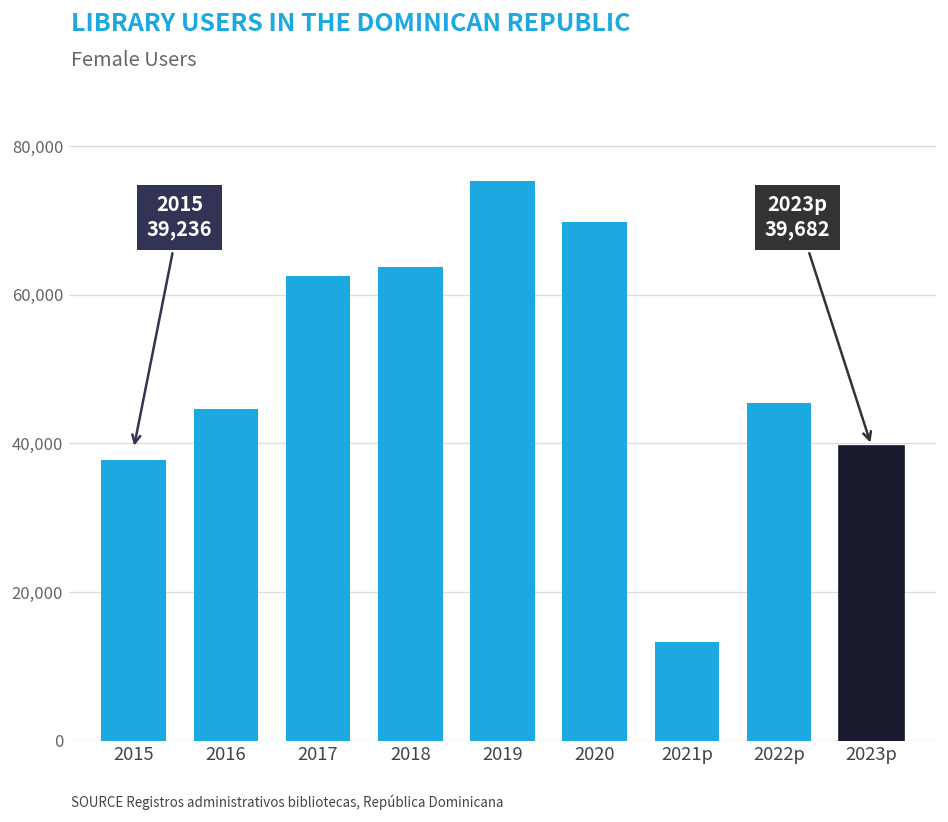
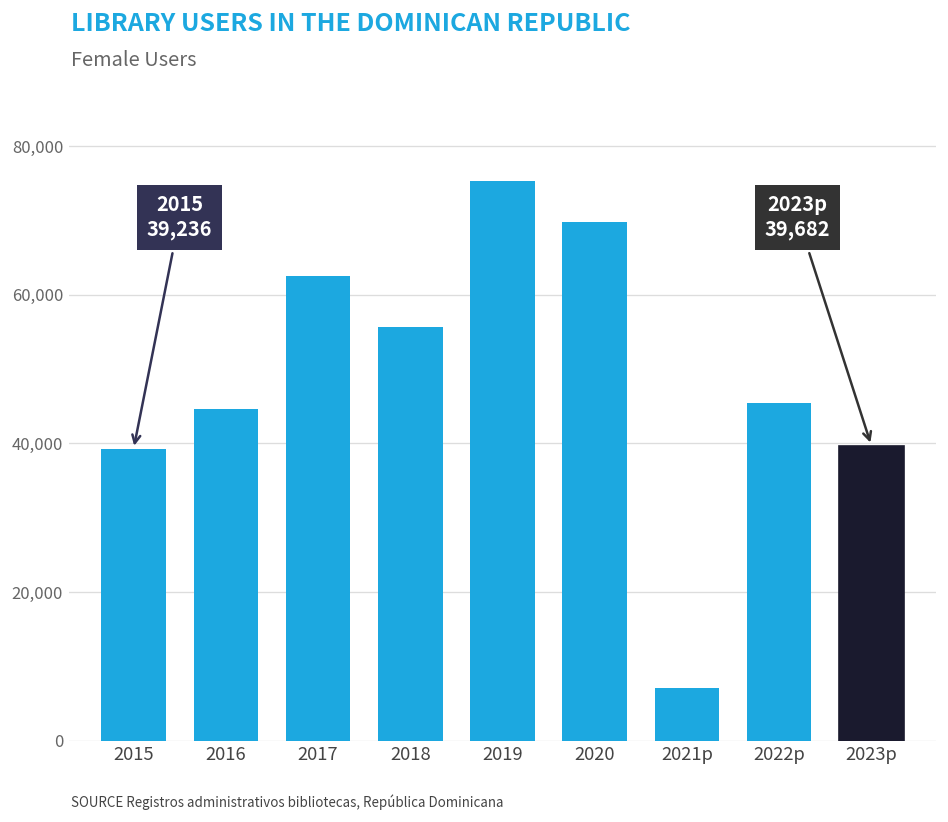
  {
-   "2015": "38,000",
+   "2015": "39,000",
    "2016": "45,000",
    "2017": "63,000",
-   "2018": "64,000",
+   "2018": "56,000",
    "2019": "75,000",
    "2020": "70,000",
-   "2021p": "13,000",
+   "2021p": "7,000",
    "2022p": "45,000",
    "2023p": "40,000"
  }
